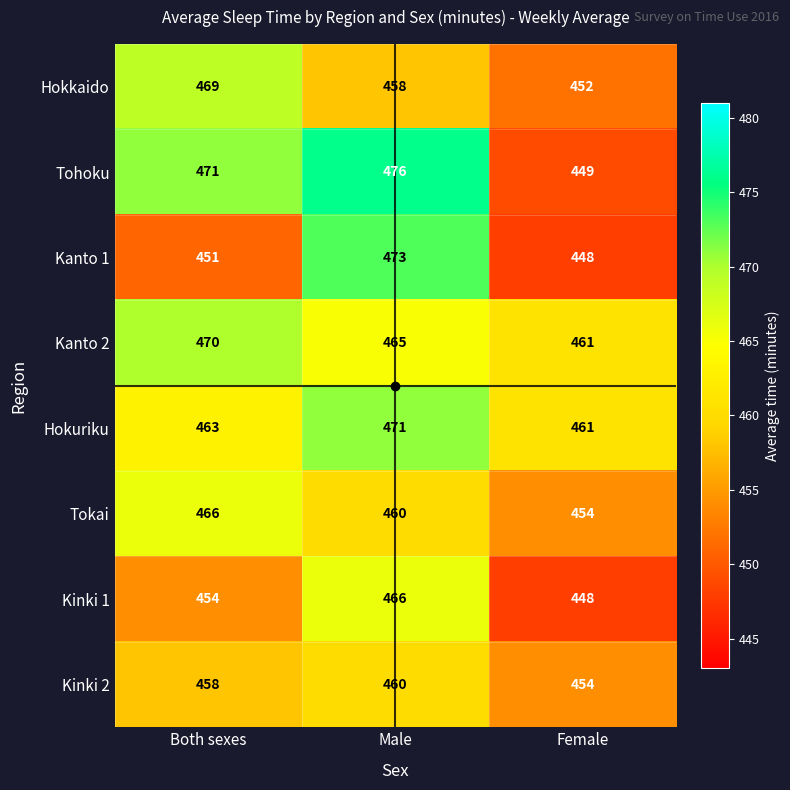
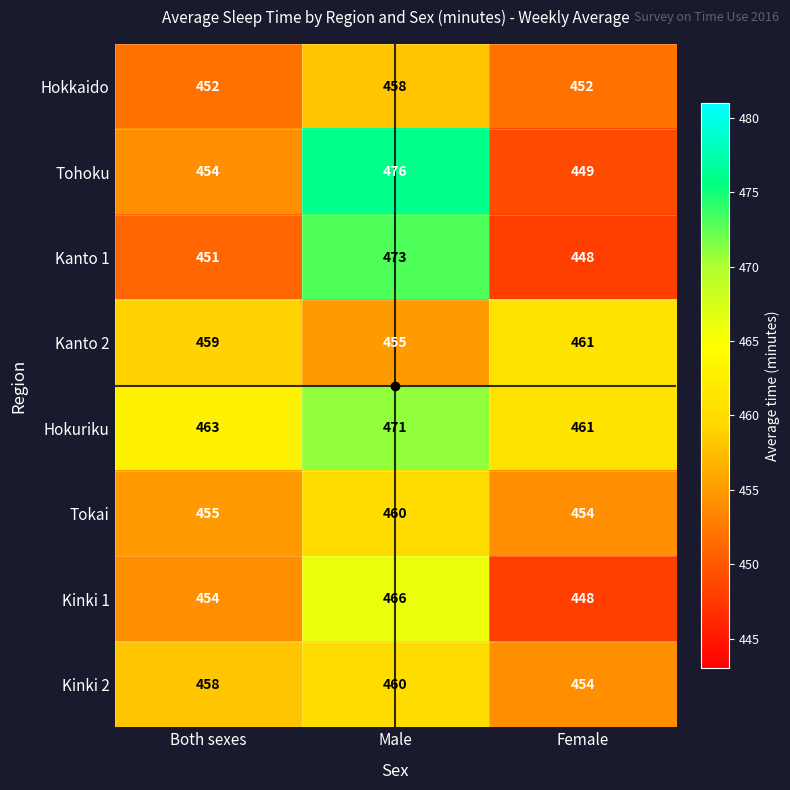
  {
    "Hokkaido": {
-     "Both sexes": 469,
+     "Both sexes": 452,
      "Male": 458,
      "Female": 452
    },
    "Tohoku": {
-     "Both sexes": 471,
+     "Both sexes": 454,
      "Male": 476,
      "Female": 449
    },
    "Kanto 1": {
      "Both sexes": 451,
      "Male": 473,
      "Female": 448
    },
    "Kanto 2": {
-     "Both sexes": 470,
-     "Male": 465,
+     "Both sexes": 459,
+     "Male": 455,
      "Female": 461
    },
    "Hokuriku": {
      "Both sexes": 463,
      "Male": 471,
      "Female": 461
    },
    "Tokai": {
-     "Both sexes": 466,
+     "Both sexes": 455,
      "Male": 460,
      "Female": 454
    },
    "Kinki 1": {
      "Both sexes": 454,
      "Male": 466,
      "Female": 448
    },
    "Kinki 2": {
      "Both sexes": 458,
      "Male": 460,
      "Female": 454
    }
  }
